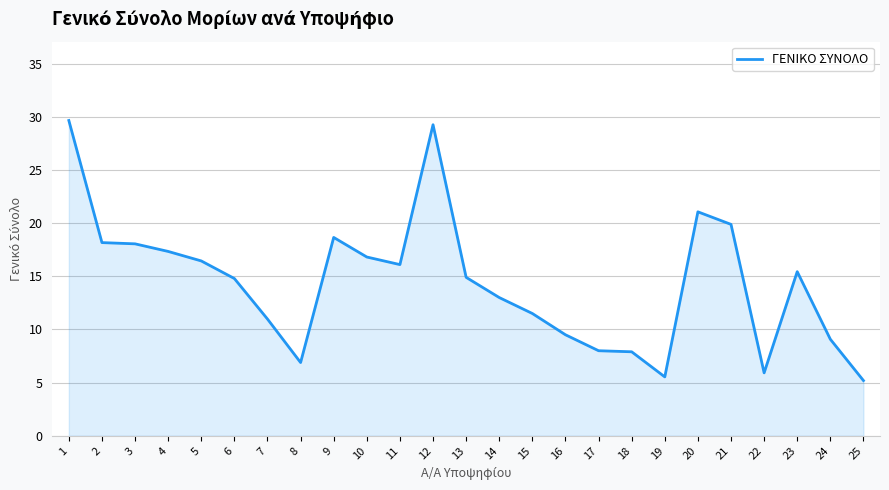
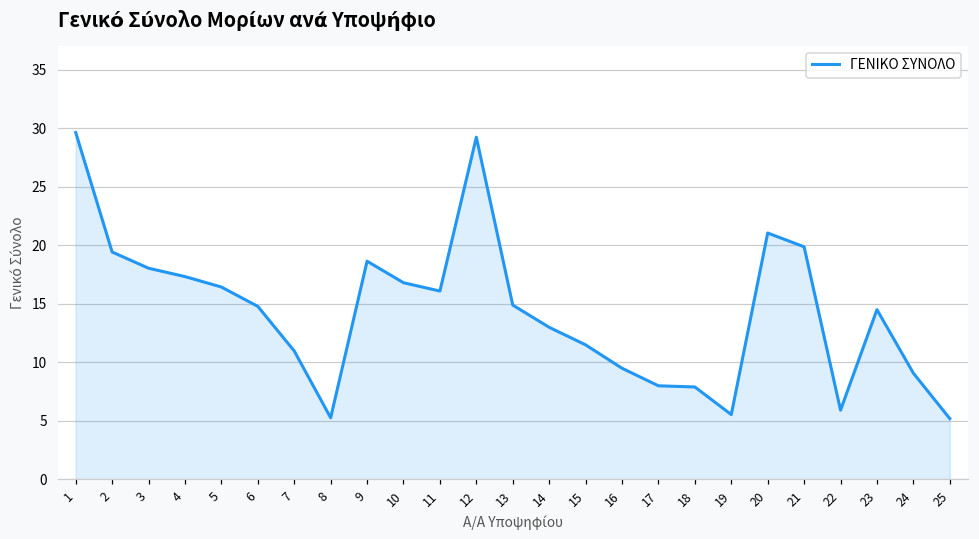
  {
    "1": 29.6,
-   "2": 18.2,
+   "2": 19.4,
    "3": 18.1,
    "4": 17.3,
    "5": 16.4,
    "6": 14.8,
    "7": 11.0,
-   "8": 6.9,
+   "8": 5.3,
    "9": 18.7,
    "10": 16.8,
    "11": 16.1,
    "12": 29.3,
    "13": 14.9,
    "14": 13.0,
    "15": 11.5,
    "16": 9.5,
    "17": 8.0,
    "18": 7.9,
    "19": 5.5,
    "20": 21.1,
    "21": 19.9,
    "22": 5.9,
-   "23": 15.4,
+   "23": 14.5,
    "24": 9.1,
    "25": 5.2
  }
